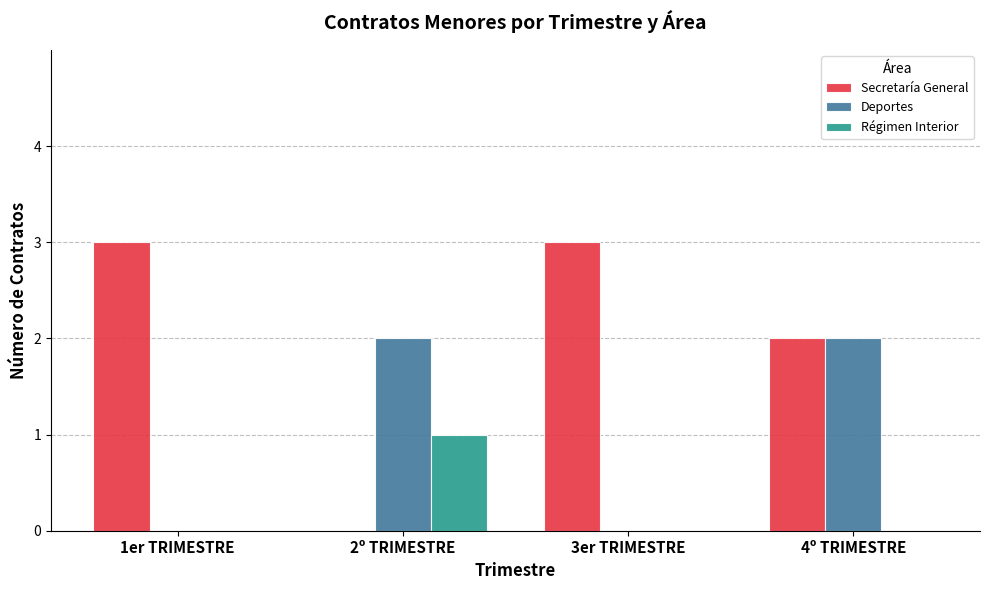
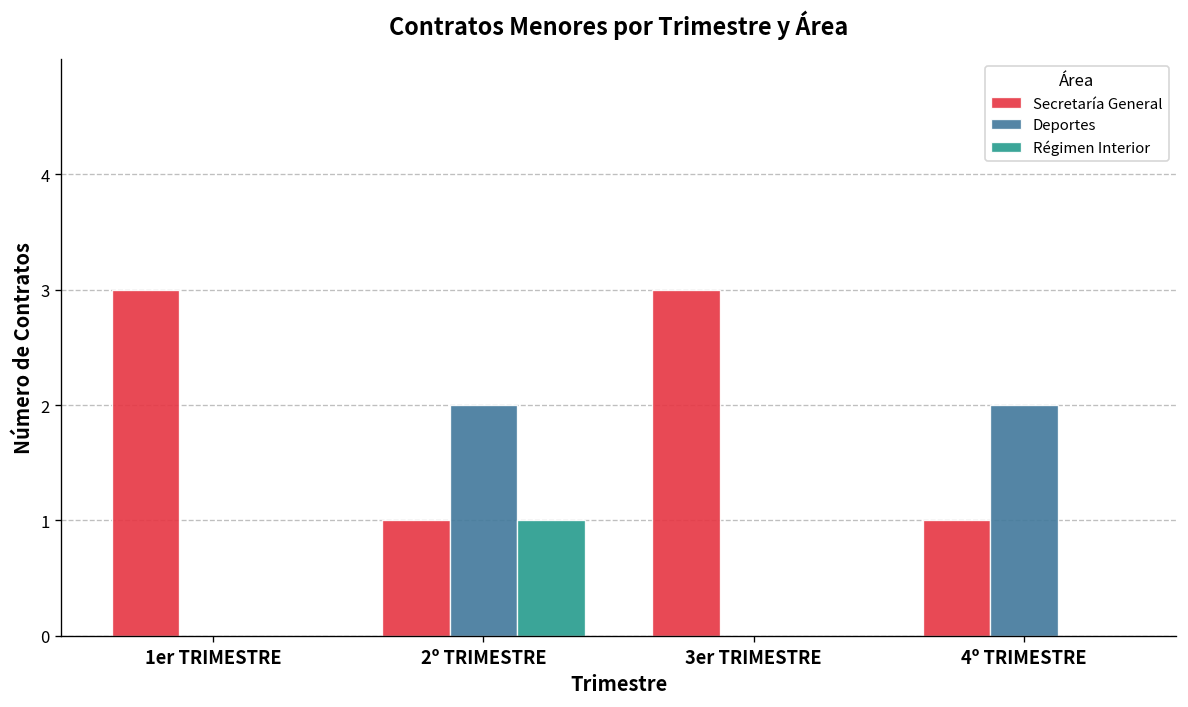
  {
    "Secretaría General": {
      "1er TRIMESTRE": 3,
-     "2º TRIMESTRE": 0,
+     "2º TRIMESTRE": 1,
      "3er TRIMESTRE": 3,
-     "4º TRIMESTRE": 2
+     "4º TRIMESTRE": 1
    }
  }
